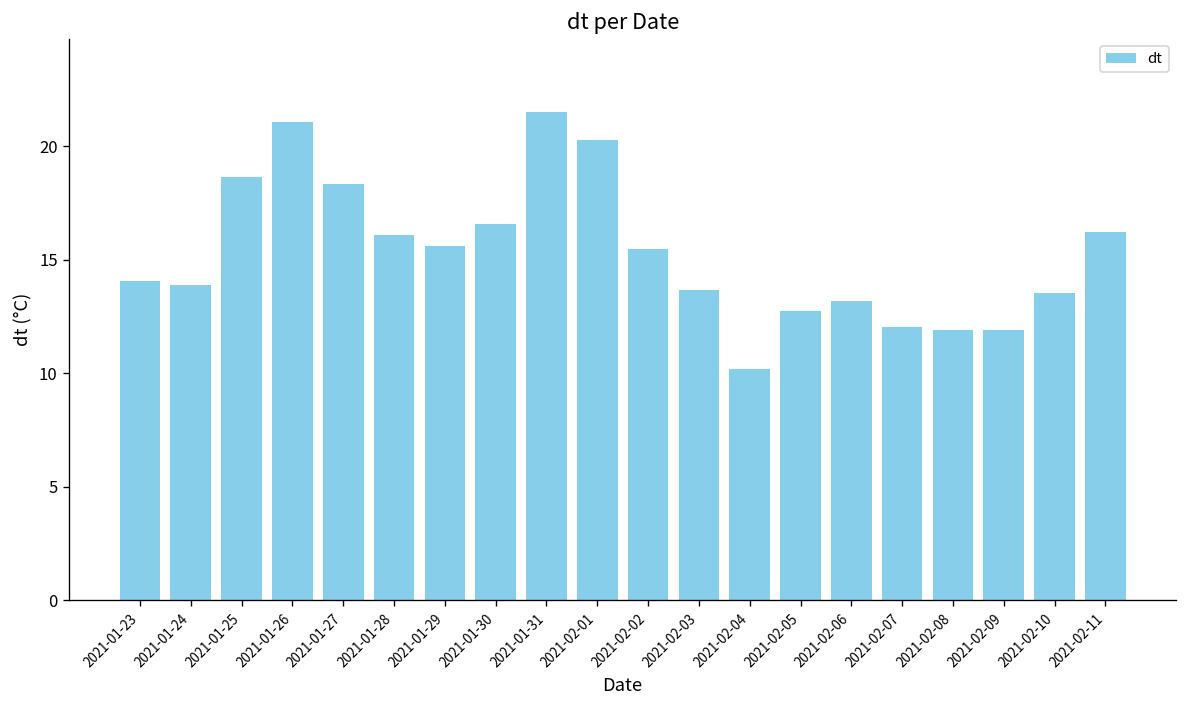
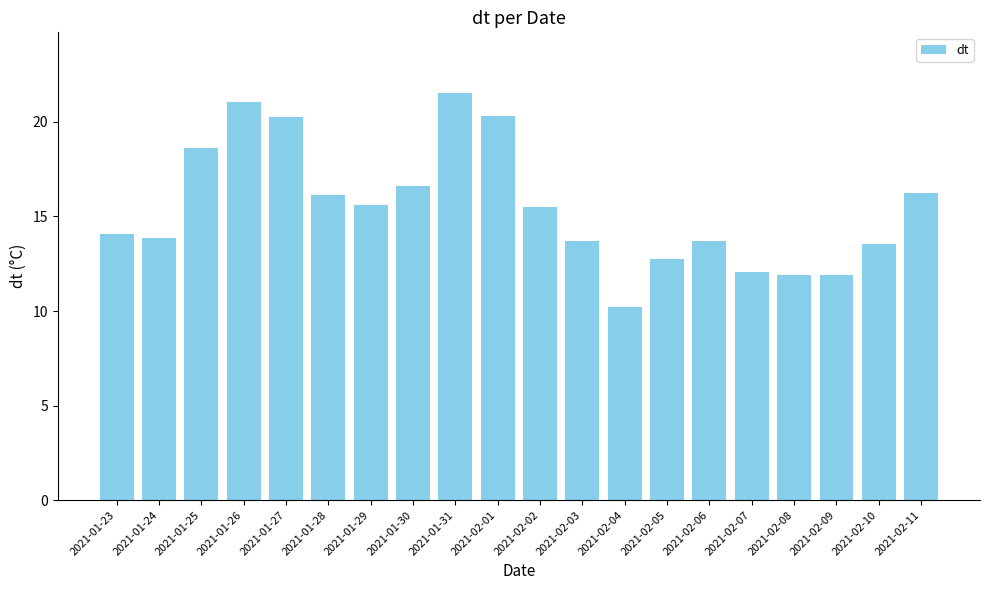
  {
    "2021-01-23": 14.1,
    "2021-01-24": 13.9,
    "2021-01-25": 18.6,
    "2021-01-26": 21.1,
-   "2021-01-27": 18.4,
+   "2021-01-27": 20.3,
    "2021-01-28": 16.1,
    "2021-01-29": 15.6,
    "2021-01-30": 16.6,
    "2021-01-31": 21.5,
    "2021-02-01": 20.3,
    "2021-02-02": 15.5,
    "2021-02-03": 13.7,
    "2021-02-04": 10.2,
    "2021-02-05": 12.8,
-   "2021-02-06": 13.2,
+   "2021-02-06": 13.7,
    "2021-02-07": 12.0,
    "2021-02-08": 11.9,
    "2021-02-09": 11.9,
    "2021-02-10": 13.5,
    "2021-02-11": 16.2
  }
